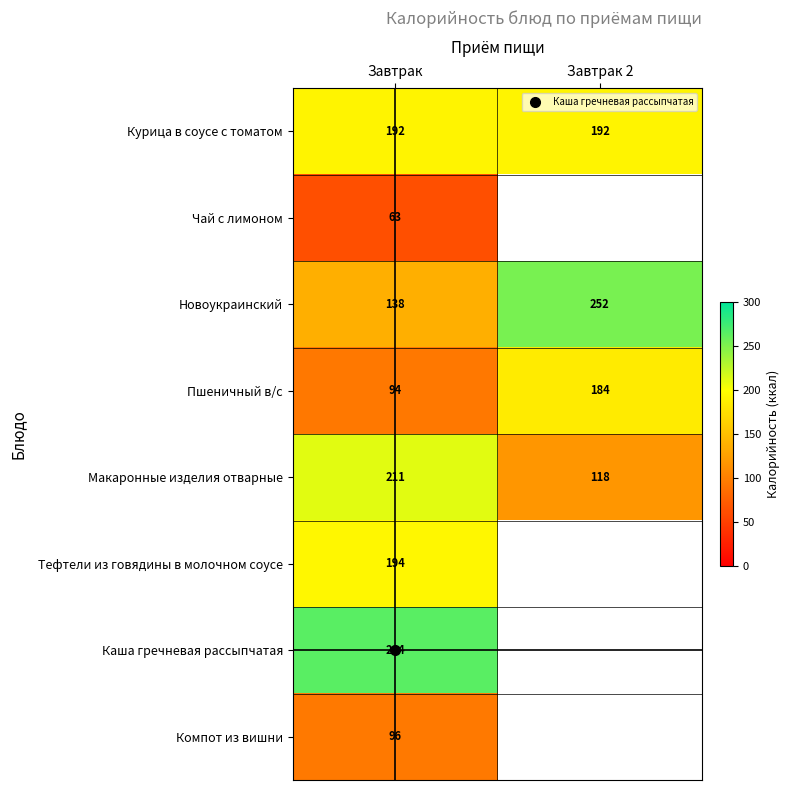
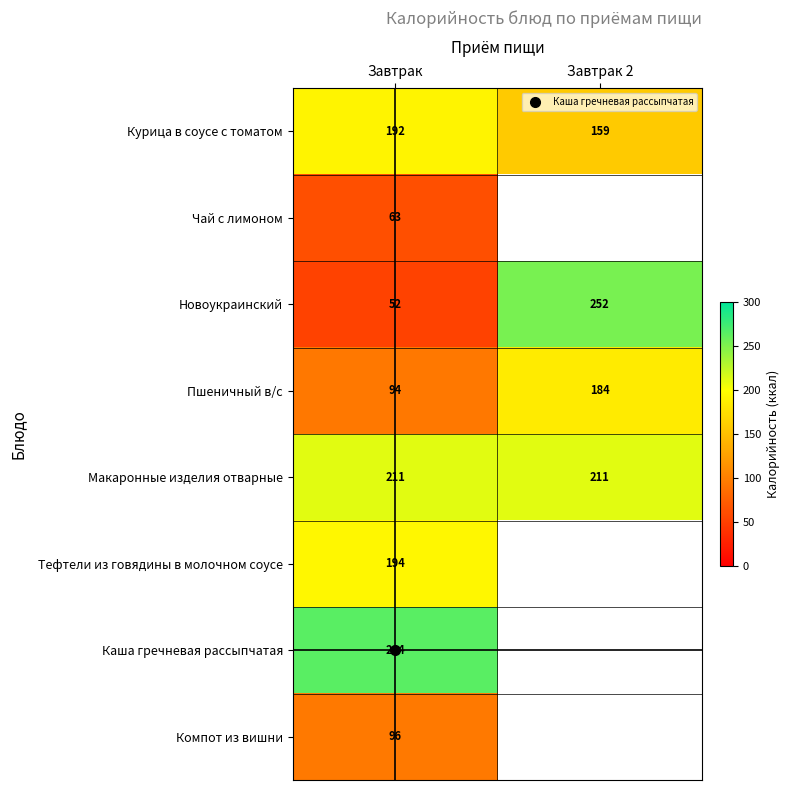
  {
    "Курица в соусе с томатом": {
      "Завтрак": 192,
-     "Завтрак 2": 192
+     "Завтрак 2": 159
    },
    "Чай с лимоном": {
      "Завтрак": 63
    },
    "Новоукраинский": {
-     "Завтрак": 138,
+     "Завтрак": 52,
      "Завтрак 2": 252
    },
    "Пшеничный в/с": {
      "Завтрак": 94,
      "Завтрак 2": 184
    },
    "Макаронные изделия отварные": {
      "Завтрак": 211,
-     "Завтрак 2": 118
+     "Завтрак 2": 211
    },
    "Тефтели из говядины в молочном соусе": {
      "Завтрак": 194
    },
    "Компот из вишни": {
      "Завтрак": 96
    }
  }
